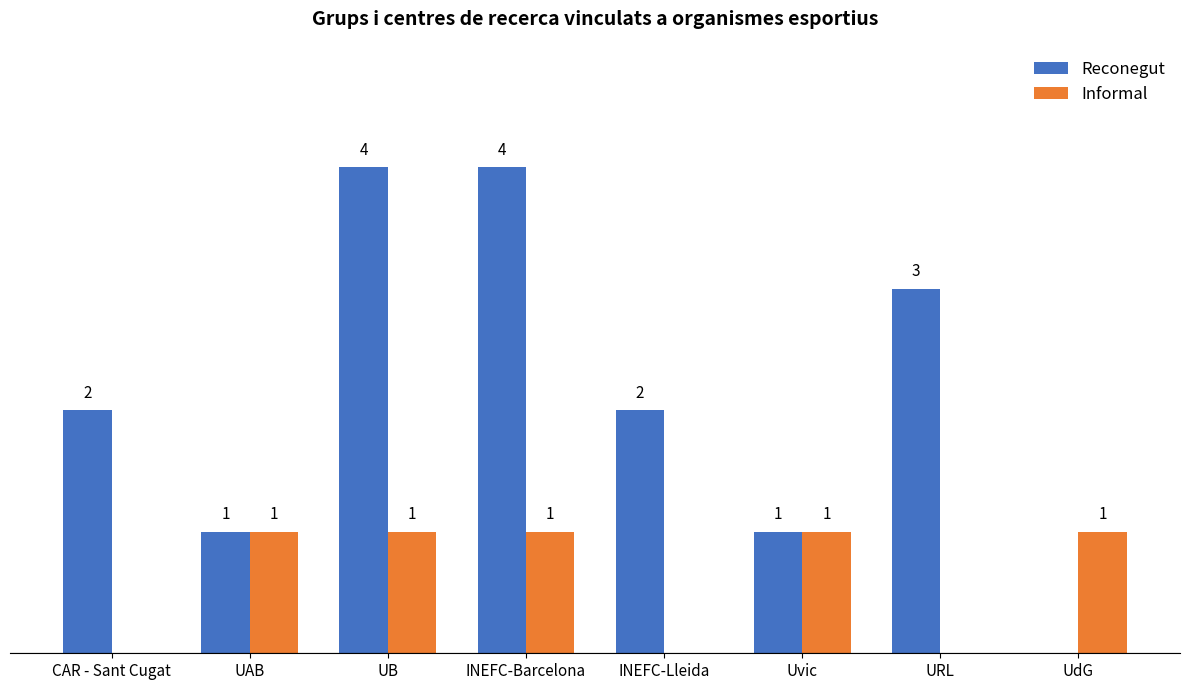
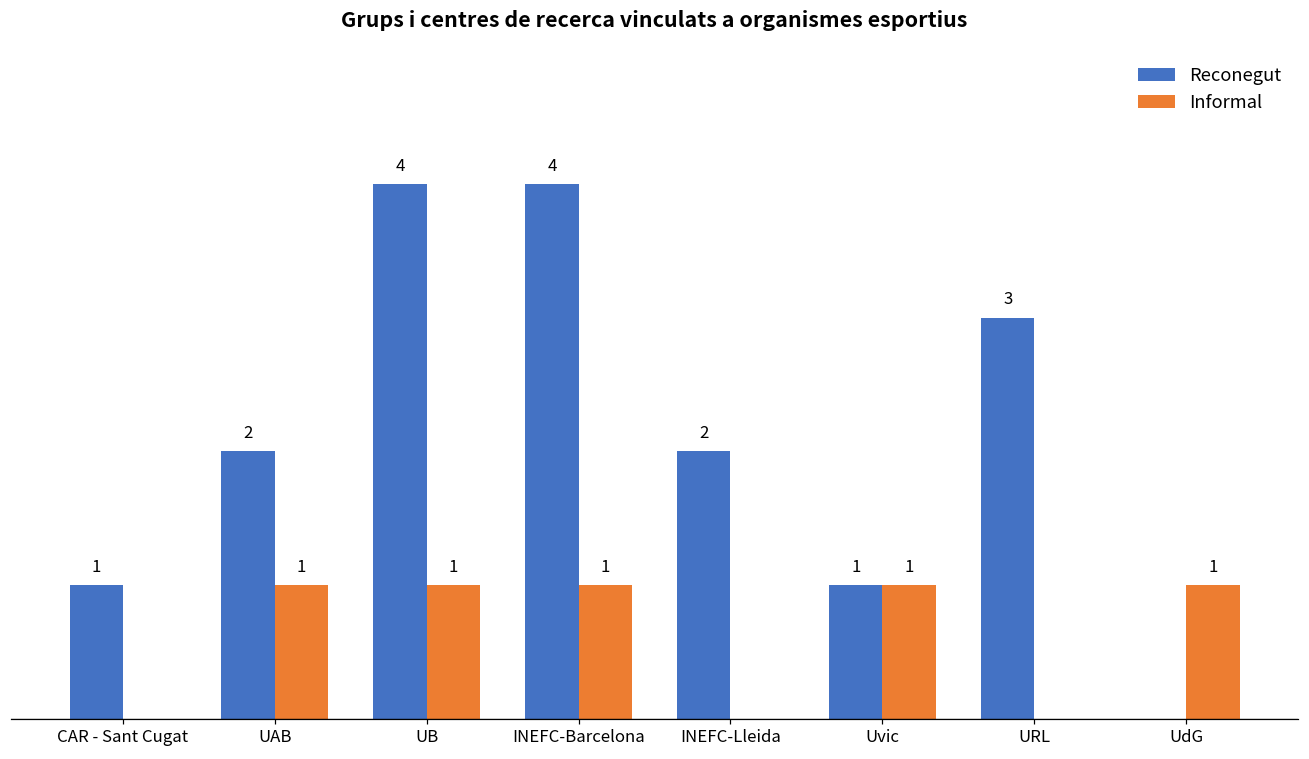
  {
    "Reconegut": {
-     "CAR - Sant Cugat": 2,
-     "UAB": 1,
+     "CAR - Sant Cugat": 1,
+     "UAB": 2,
      "UB": 4,
      "INEFC-Barcelona": 4,
      "INEFC-Lleida": 2,
      "Uvic": 1,
      "URL": 3
    },
    "Informal": {
      "UAB": 1,
      "UB": 1,
      "INEFC-Barcelona": 1,
      "Uvic": 1,
      "UdG": 1
    }
  }
